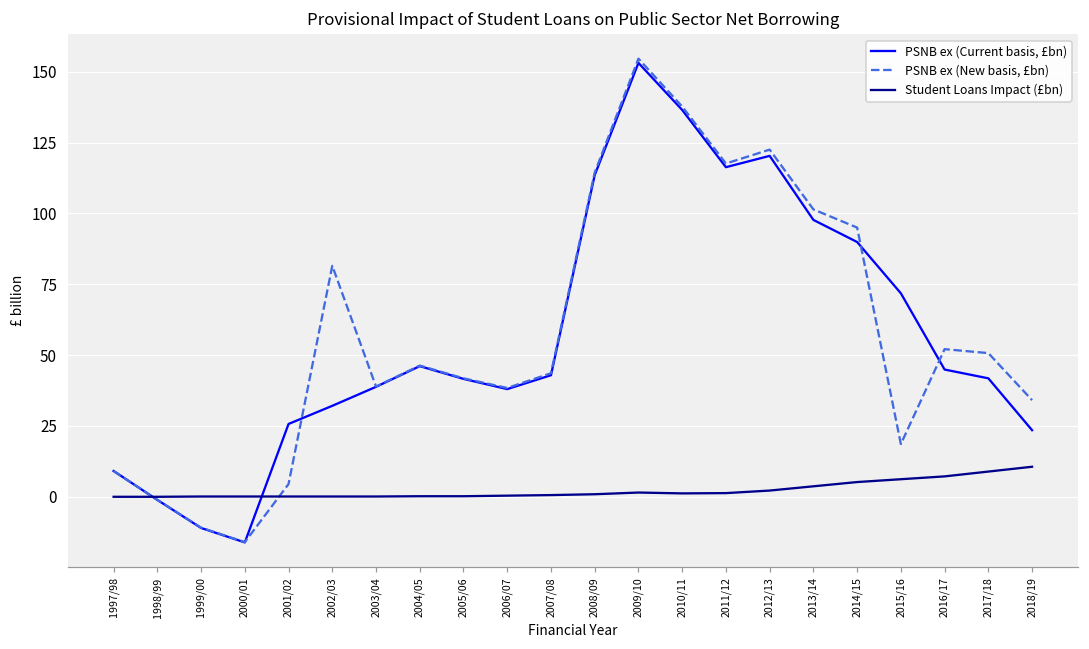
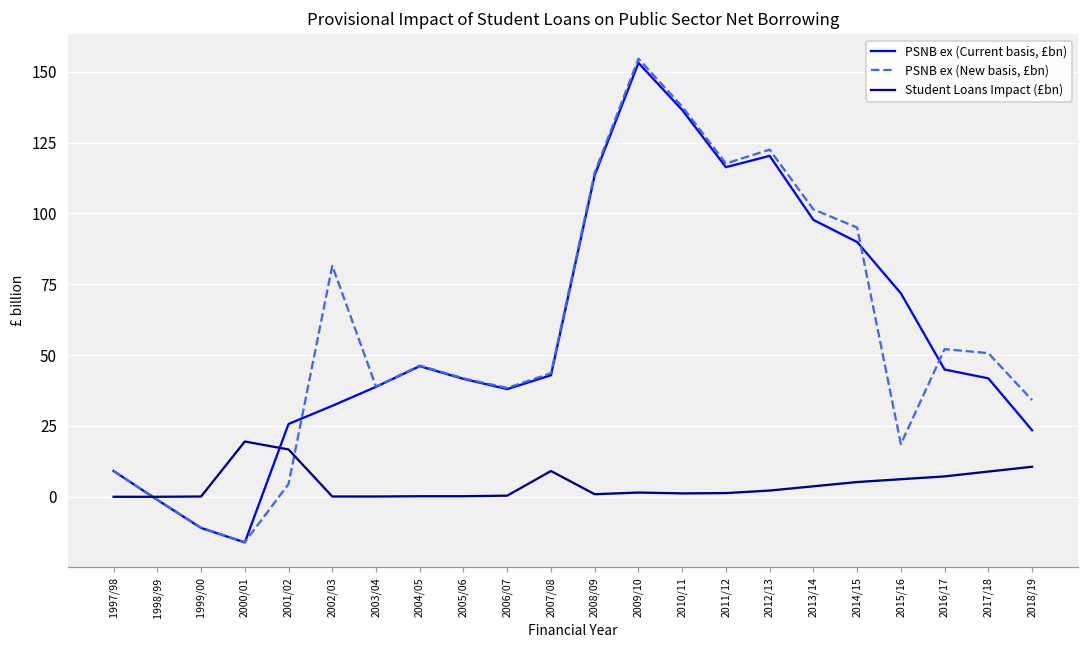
  {
    "PSNB ex (Current basis, £bn)": {
      "2001/02": 26,
      "2002/03": 32,
      "2009/10": 153,
      "2010/11": 137,
      "2011/12": 116,
      "2012/13": 120,
      "2013/14": 98,
      "2014/15": 90,
      "2015/16": 72,
      "2016/17": 45,
      "2017/18": 42,
      "2018/19": 24
    },
    "PSNB ex (New basis, £bn)": {
      "2001/02": 5,
      "2002/03": 82,
      "2009/10": 155,
      "2010/11": 138,
      "2011/12": 118,
      "2012/13": 123,
      "2013/14": 101,
      "2014/15": 95,
      "2015/16": 19,
      "2016/17": 52,
      "2017/18": 51,
      "2018/19": 34
    },
    "Student Loans Impact (£bn)": {
      "1997/98": 0,
      "1998/99": 0,
      "1999/00": 0,
-     "2000/01": 0,
-     "2001/02": 0,
+     "2000/01": 20,
+     "2001/02": 17,
      "2002/03": 0,
      "2003/04": 0,
      "2004/05": 0,
      "2005/06": 0,
      "2006/07": 0,
-     "2007/08": 1,
+     "2007/08": 9,
      "2008/09": 1,
      "2009/10": 2,
      "2010/11": 1,
      "2011/12": 1,
      "2012/13": 2,
      "2013/14": 4,
      "2014/15": 5,
      "2015/16": 6,
      "2016/17": 7,
      "2017/18": 9,
      "2018/19": 11
    }
  }
